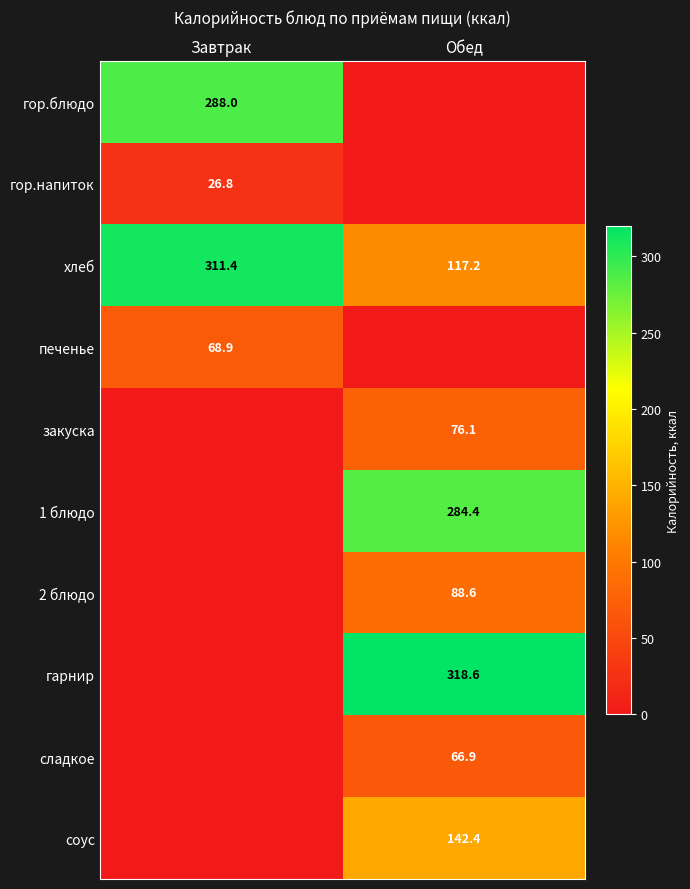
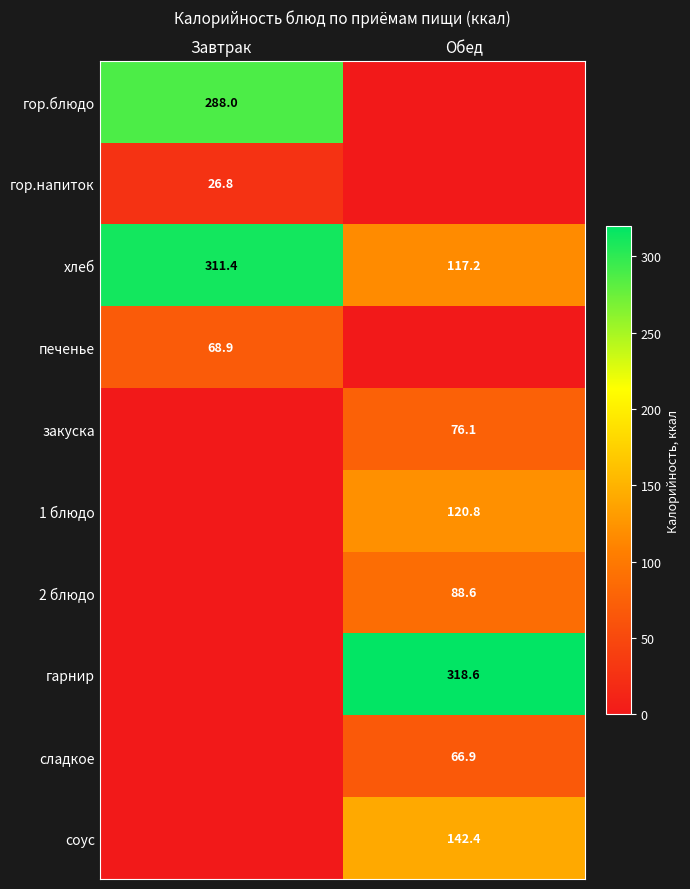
  {
    "гор.блюдо": {
      "Завтрак": 288.0
    },
    "гор.напиток": {
      "Завтрак": 26.8
    },
    "хлеб": {
      "Завтрак": 311.4,
      "Обед": 117.2
    },
    "печенье": {
      "Завтрак": 68.9
    },
    "закуска": {
      "Обед": 76.1
    },
    "1 блюдо": {
-     "Обед": 284.4
+     "Обед": 120.8
    },
    "2 блюдо": {
      "Обед": 88.6
    },
    "гарнир": {
      "Обед": 318.6
    },
    "сладкое": {
      "Обед": 66.9
    },
    "соус": {
      "Обед": 142.4
    }
  }
